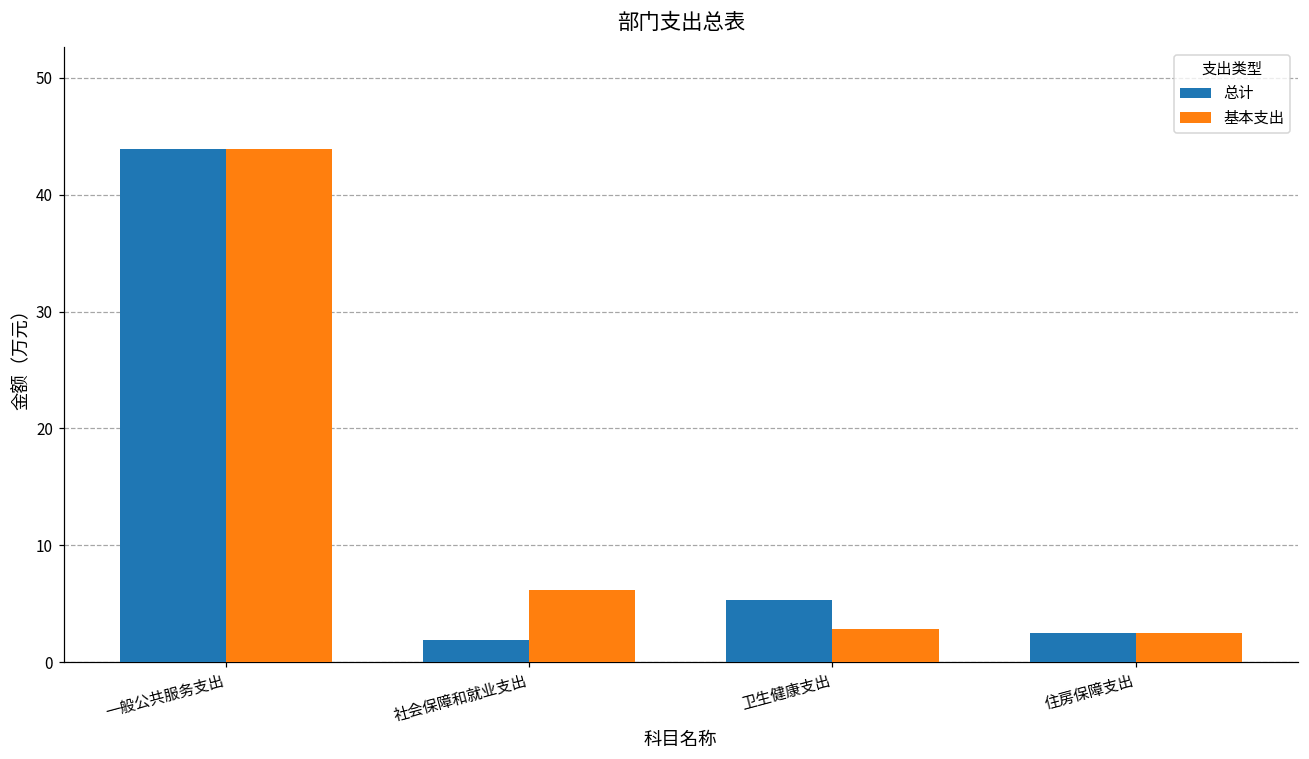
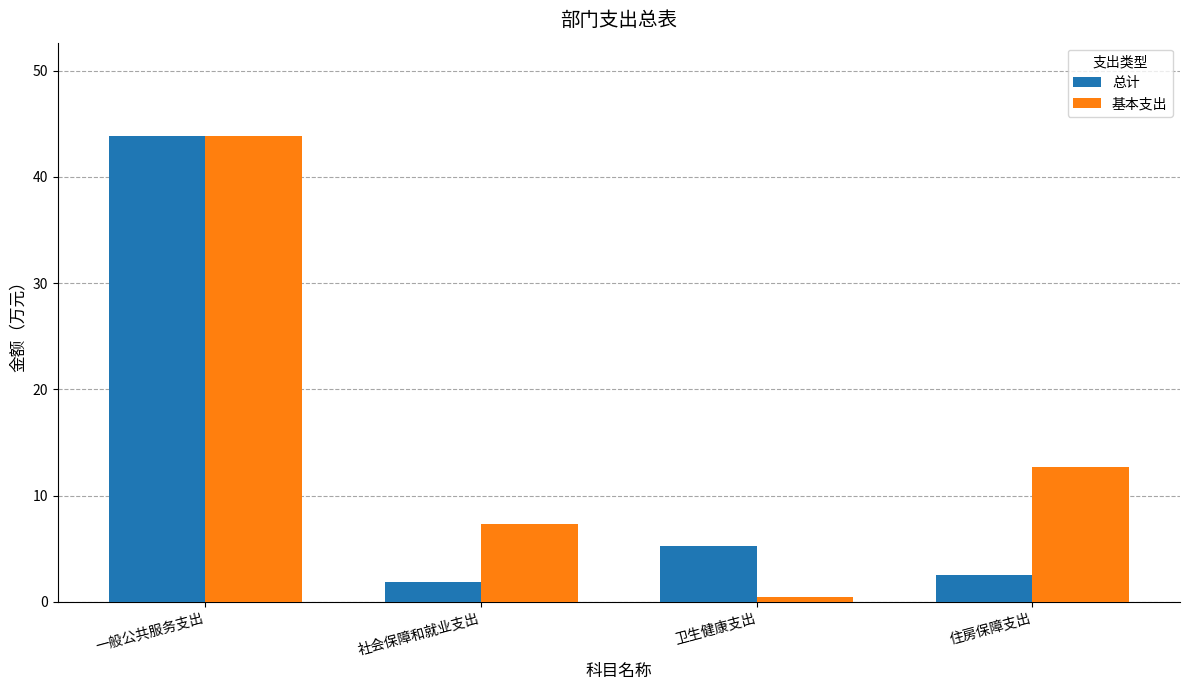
  {
    "总计": {
      "一般公共服务支出": 43.9,
      "社会保障和就业支出": 1.9,
      "卫生健康支出": 5.3,
      "住房保障支出": 2.5
    },
    "基本支出": {
      "一般公共服务支出": 43.9,
-     "社会保障和就业支出": 6.2,
-     "卫生健康支出": 2.9,
-     "住房保障支出": 2.5
+     "社会保障和就业支出": 7.3,
+     "卫生健康支出": 0.4,
+     "住房保障支出": 12.7
    }
  }
